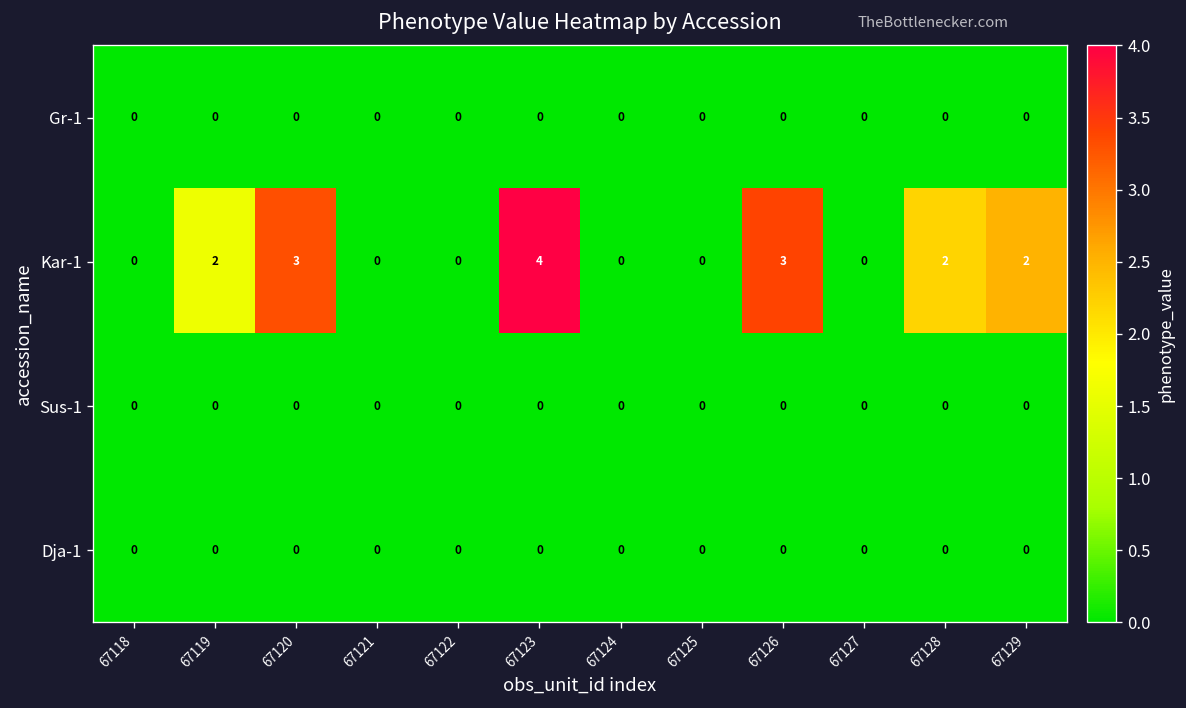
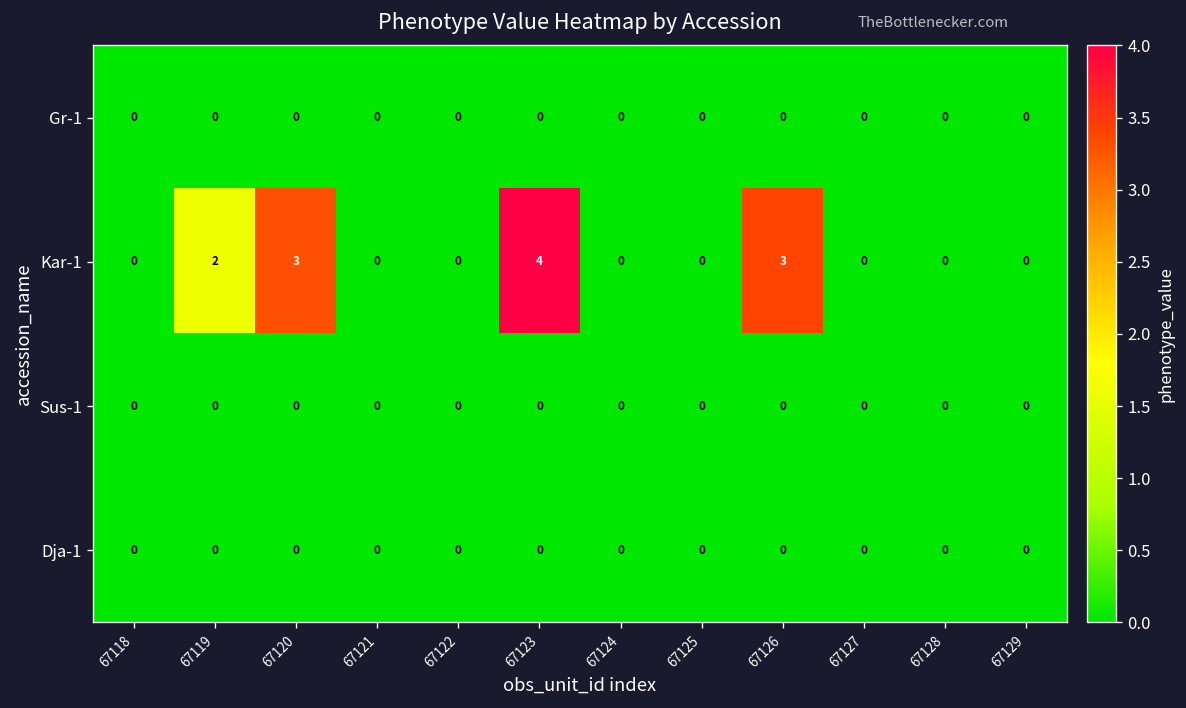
  {
    "Gr-1": {
      "67118": 0,
      "67119": 0,
      "67120": 0,
      "67121": 0,
      "67122": 0,
      "67123": 0,
      "67124": 0,
      "67125": 0,
      "67126": 0,
      "67127": 0,
      "67128": 0,
      "67129": 0
    },
    "Kar-1": {
      "67118": 0,
      "67119": 2,
      "67120": 3,
      "67121": 0,
      "67122": 0,
      "67123": 4,
      "67124": 0,
      "67125": 0,
      "67126": 3,
      "67127": 0,
-     "67128": 2,
-     "67129": 2
+     "67128": 0,
+     "67129": 0
    },
    "Sus-1": {
      "67118": 0,
      "67119": 0,
      "67120": 0,
      "67121": 0,
      "67122": 0,
      "67123": 0,
      "67124": 0,
      "67125": 0,
      "67126": 0,
      "67127": 0,
      "67128": 0,
      "67129": 0
    },
    "Dja-1": {
      "67118": 0,
      "67119": 0,
      "67120": 0,
      "67121": 0,
      "67122": 0,
      "67123": 0,
      "67124": 0,
      "67125": 0,
      "67126": 0,
      "67127": 0,
      "67128": 0,
      "67129": 0
    }
  }
